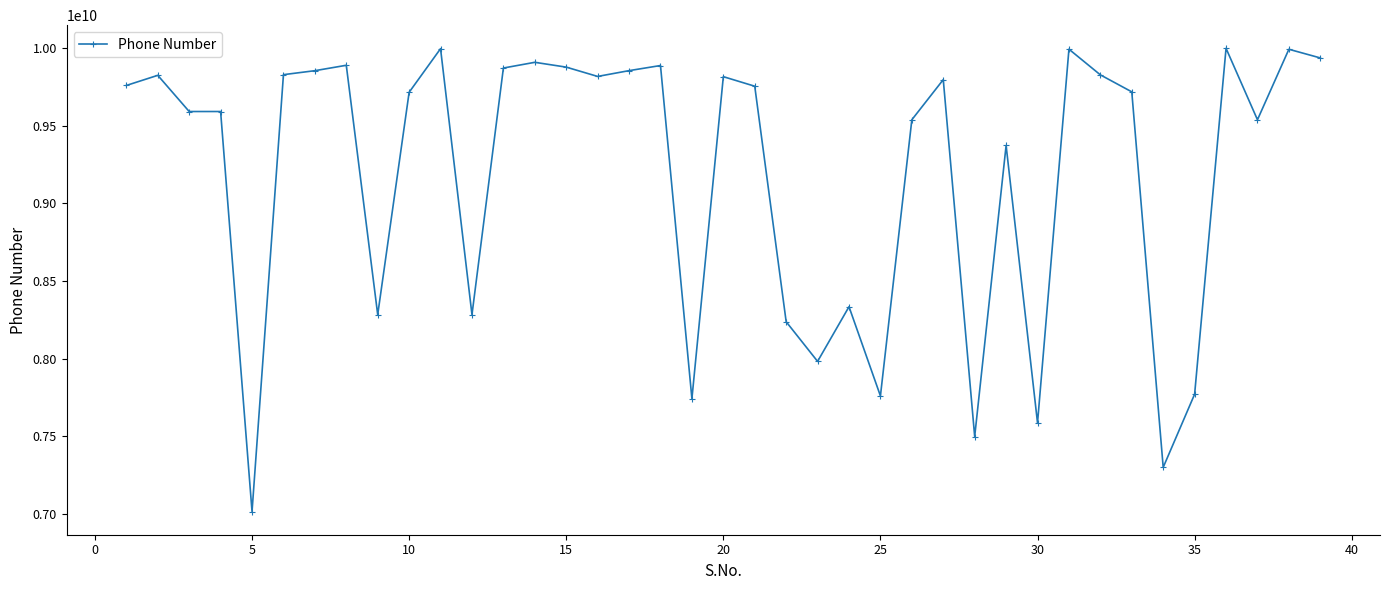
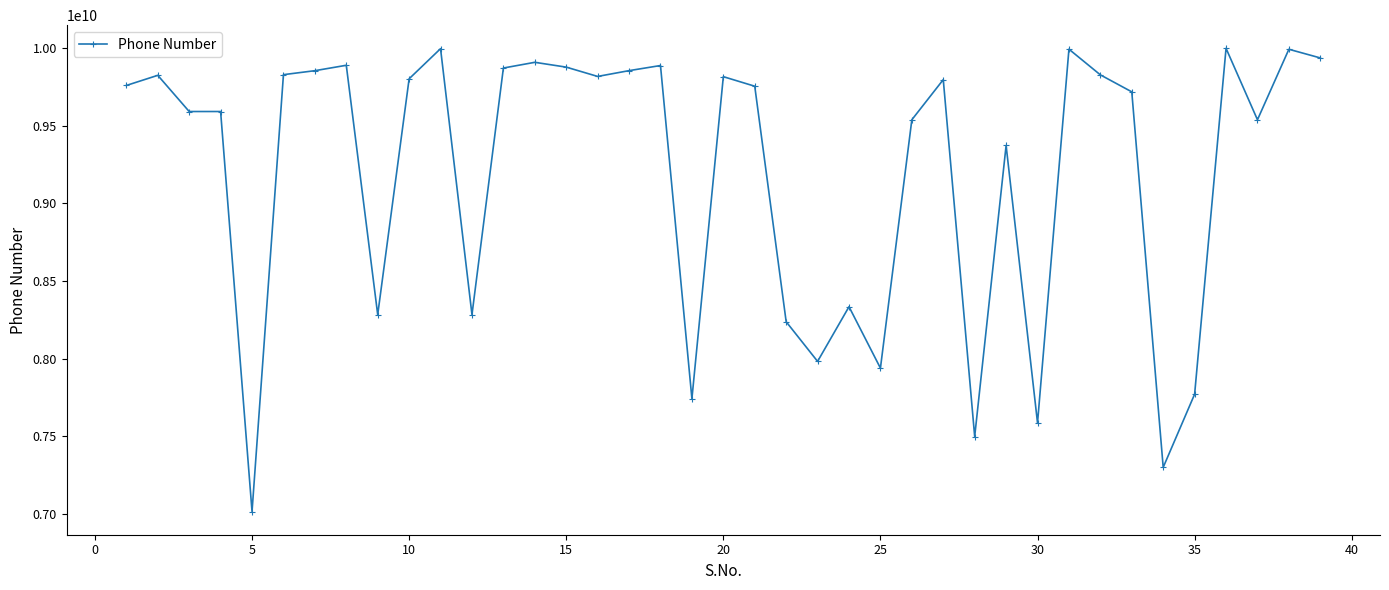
  {
    "5": 7020000000,
-   "10": 9720000000,
+   "10": 9800000000,
    "15": 9880000000,
    "20": 9820000000,
-   "25": 7760000000,
+   "25": 7940000000,
    "30": 7590000000,
    "35": 7770000000
  }
